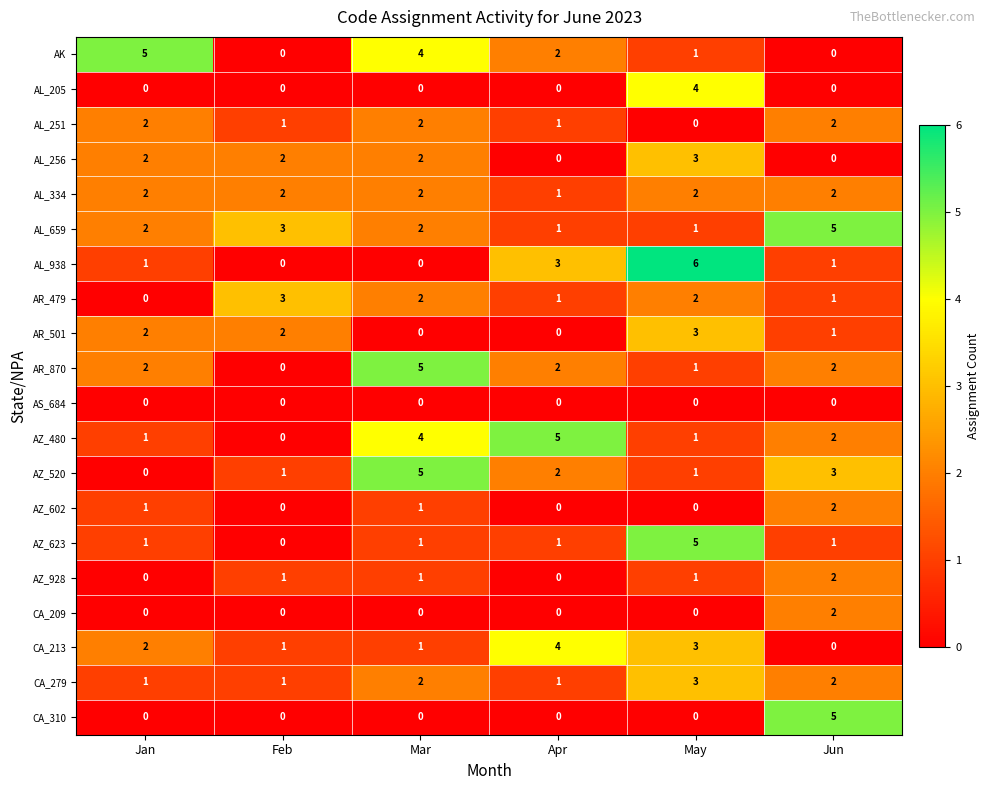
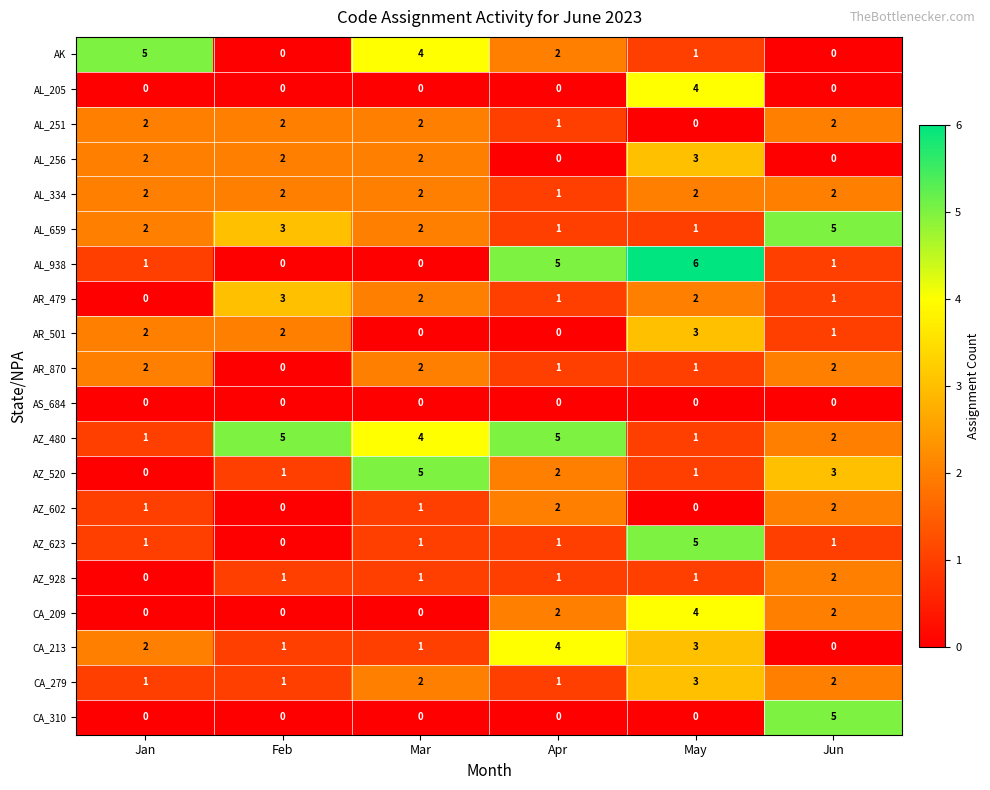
  {
    "AK": {
      "Jan": 5,
      "Feb": 0,
      "Mar": 4,
      "Apr": 2,
      "May": 1,
      "Jun": 0
    },
    "AL_205": {
      "Jan": 0,
      "Feb": 0,
      "Mar": 0,
      "Apr": 0,
      "May": 4,
      "Jun": 0
    },
    "AL_251": {
      "Jan": 2,
-     "Feb": 1,
+     "Feb": 2,
      "Mar": 2,
      "Apr": 1,
      "May": 0,
      "Jun": 2
    },
    "AL_256": {
      "Jan": 2,
      "Feb": 2,
      "Mar": 2,
      "Apr": 0,
      "May": 3,
      "Jun": 0
    },
    "AL_334": {
      "Jan": 2,
      "Feb": 2,
      "Mar": 2,
      "Apr": 1,
      "May": 2,
      "Jun": 2
    },
    "AL_659": {
      "Jan": 2,
      "Feb": 3,
      "Mar": 2,
      "Apr": 1,
      "May": 1,
      "Jun": 5
    },
    "AL_938": {
      "Jan": 1,
      "Feb": 0,
      "Mar": 0,
-     "Apr": 3,
+     "Apr": 5,
      "May": 6,
      "Jun": 1
    },
    "AR_479": {
      "Jan": 0,
      "Feb": 3,
      "Mar": 2,
      "Apr": 1,
      "May": 2,
      "Jun": 1
    },
    "AR_501": {
      "Jan": 2,
      "Feb": 2,
      "Mar": 0,
      "Apr": 0,
      "May": 3,
      "Jun": 1
    },
    "AR_870": {
      "Jan": 2,
      "Feb": 0,
-     "Mar": 5,
-     "Apr": 2,
+     "Mar": 2,
+     "Apr": 1,
      "May": 1,
      "Jun": 2
    },
    "AS_684": {
      "Jan": 0,
      "Feb": 0,
      "Mar": 0,
      "Apr": 0,
      "May": 0,
      "Jun": 0
    },
    "AZ_480": {
      "Jan": 1,
-     "Feb": 0,
+     "Feb": 5,
      "Mar": 4,
      "Apr": 5,
      "May": 1,
      "Jun": 2
    },
    "AZ_520": {
      "Jan": 0,
      "Feb": 1,
      "Mar": 5,
      "Apr": 2,
      "May": 1,
      "Jun": 3
    },
    "AZ_602": {
      "Jan": 1,
      "Feb": 0,
      "Mar": 1,
-     "Apr": 0,
+     "Apr": 2,
      "May": 0,
      "Jun": 2
    },
    "AZ_623": {
      "Jan": 1,
      "Feb": 0,
      "Mar": 1,
      "Apr": 1,
      "May": 5,
      "Jun": 1
    },
    "AZ_928": {
      "Jan": 0,
      "Feb": 1,
      "Mar": 1,
-     "Apr": 0,
+     "Apr": 1,
      "May": 1,
      "Jun": 2
    },
    "CA_209": {
      "Jan": 0,
      "Feb": 0,
      "Mar": 0,
-     "Apr": 0,
-     "May": 0,
+     "Apr": 2,
+     "May": 4,
      "Jun": 2
    },
    "CA_213": {
      "Jan": 2,
      "Feb": 1,
      "Mar": 1,
      "Apr": 4,
      "May": 3,
      "Jun": 0
    },
    "CA_279": {
      "Jan": 1,
      "Feb": 1,
      "Mar": 2,
      "Apr": 1,
      "May": 3,
      "Jun": 2
    },
    "CA_310": {
      "Jan": 0,
      "Feb": 0,
      "Mar": 0,
      "Apr": 0,
      "May": 0,
      "Jun": 5
    }
  }
